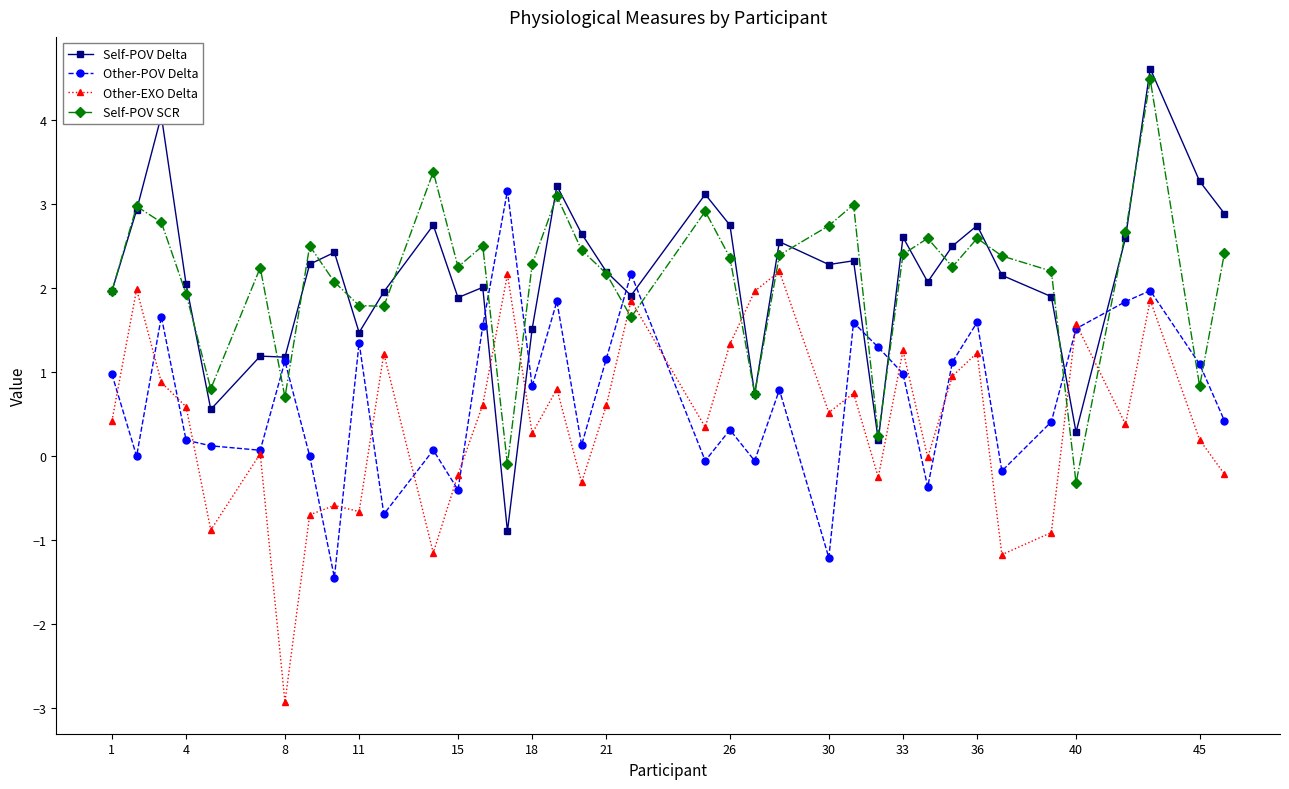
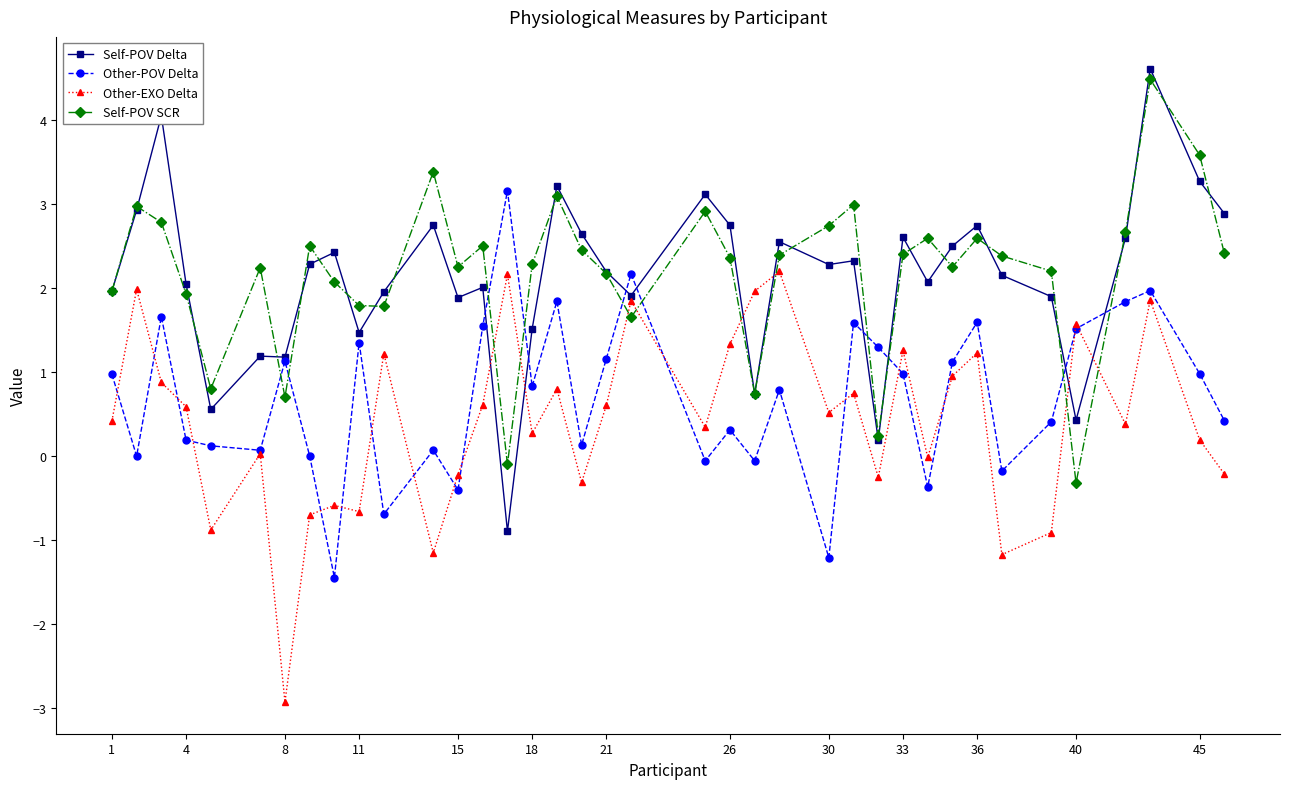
  {
    "Self-POV Delta": {
      "4": 2.0,
      "8": 1.2,
      "11": 1.5,
      "15": 1.9,
      "18": 1.5,
      "26": 2.7,
      "30": 2.3,
      "33": 2.6,
      "36": 2.7,
-     "40": 0.3,
+     "40": 0.4,
      "45": 3.3
    },
    "Other-POV Delta": {
      "1": 1.0,
      "4": 0.2,
      "8": 1.1,
      "11": 1.3,
      "15": -0.4,
      "18": 0.8,
      "21": 1.2,
      "26": 0.3,
      "30": -1.2,
      "33": 1.0,
      "36": 1.6,
      "40": 1.5,
-     "45": 1.1
+     "45": 1.0
    },
    "Other-EXO Delta": {
      "1": 0.4,
      "4": 0.6,
      "8": -2.9,
      "11": -0.7,
      "15": -0.2,
      "18": 0.3,
      "21": 0.6,
      "26": 1.3,
      "30": 0.5,
      "33": 1.3,
      "36": 1.2,
      "40": 1.6,
      "45": 0.2
    },
    "Self-POV SCR": {
      "4": 1.9,
      "8": 0.7,
      "11": 1.8,
      "15": 2.3,
      "18": 2.3,
      "26": 2.4,
      "30": 2.7,
      "33": 2.4,
      "36": 2.6,
      "40": -0.3,
-     "45": 0.8
+     "45": 3.6
    }
  }
